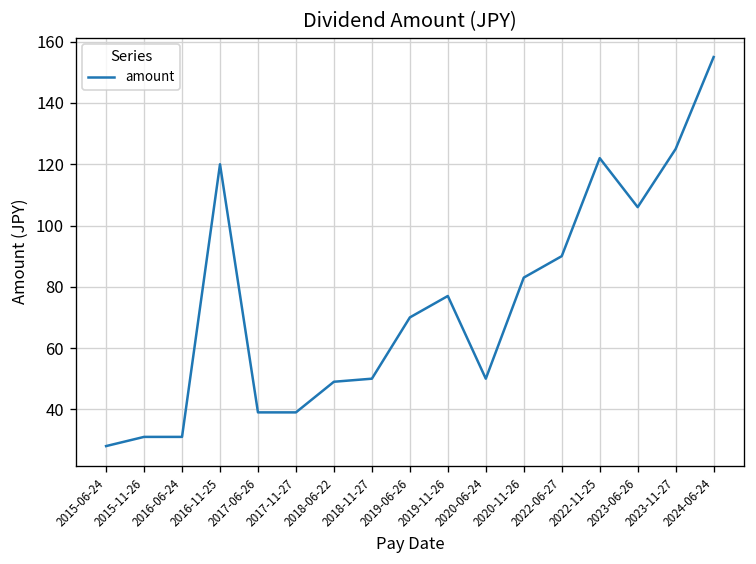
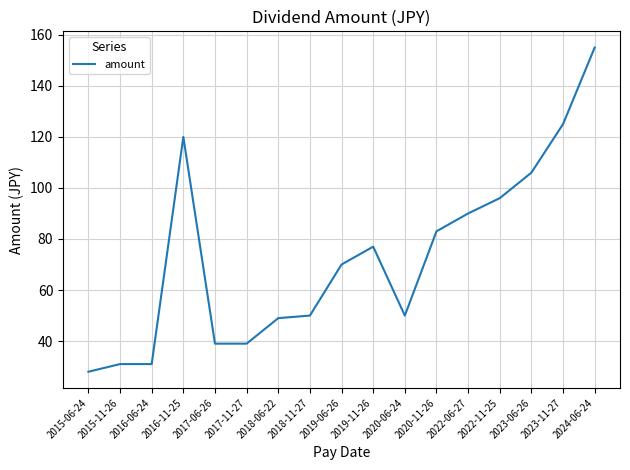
  {
    "2015-06-24": 28,
    "2015-11-26": 31,
    "2016-06-24": 31,
    "2016-11-25": 120,
    "2017-06-26": 39,
    "2017-11-27": 39,
    "2018-06-22": 49,
    "2018-11-27": 50,
    "2019-06-26": 70,
    "2019-11-26": 77,
    "2020-06-24": 50,
    "2020-11-26": 83,
    "2022-06-27": 90,
-   "2022-11-25": 122,
+   "2022-11-25": 96,
    "2023-06-26": 106,
    "2023-11-27": 125,
    "2024-06-24": 155
  }
